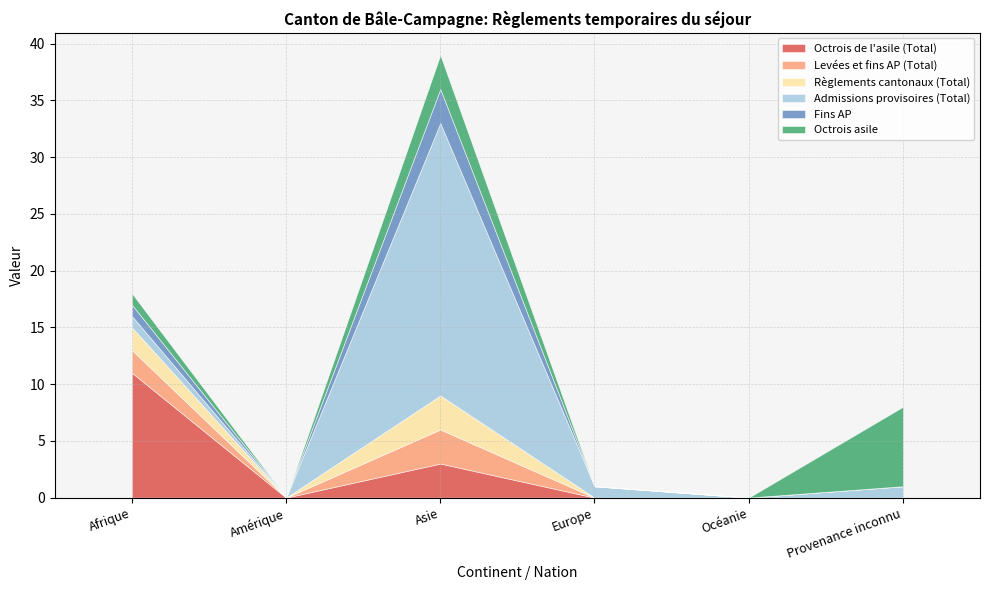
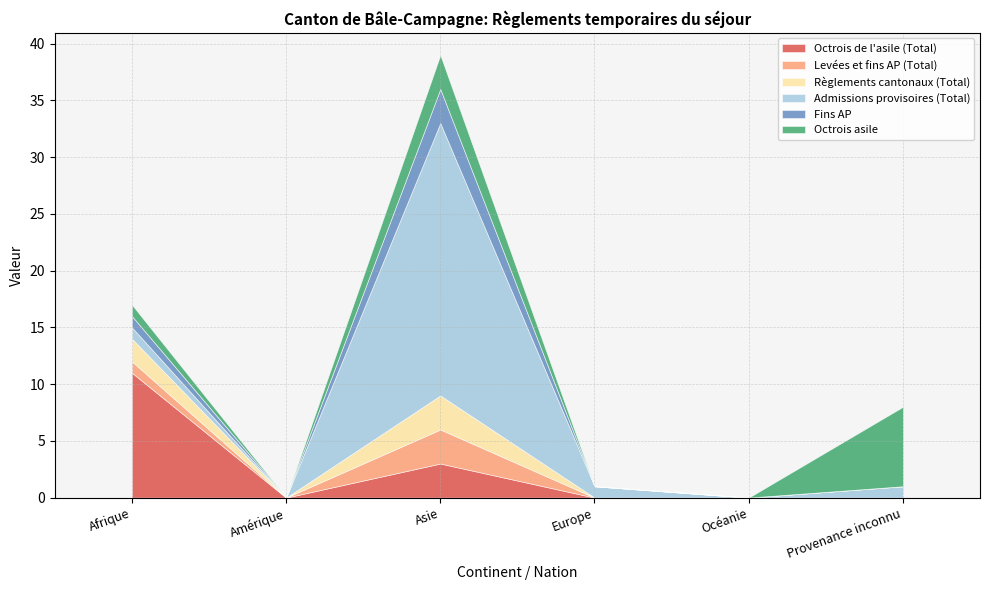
  {
    "Octrois de l'asile (Total)": {
      "Afrique": 11,
      "Asie": 3
    },
    "Levées et fins AP (Total)": {
-     "Afrique": 2,
+     "Afrique": 1,
      "Asie": 3
    },
    "Règlements cantonaux (Total)": {
      "Afrique": 2,
      "Asie": 3
    },
    "Admissions provisoires (Total)": {
      "Afrique": 1,
      "Asie": 24
    },
    "Fins AP": {
      "Afrique": 1,
      "Asie": 3
    },
    "Octrois asile": {
      "Afrique": 1,
      "Asie": 3,
      "Provenance inconnu": 7
    }
  }
